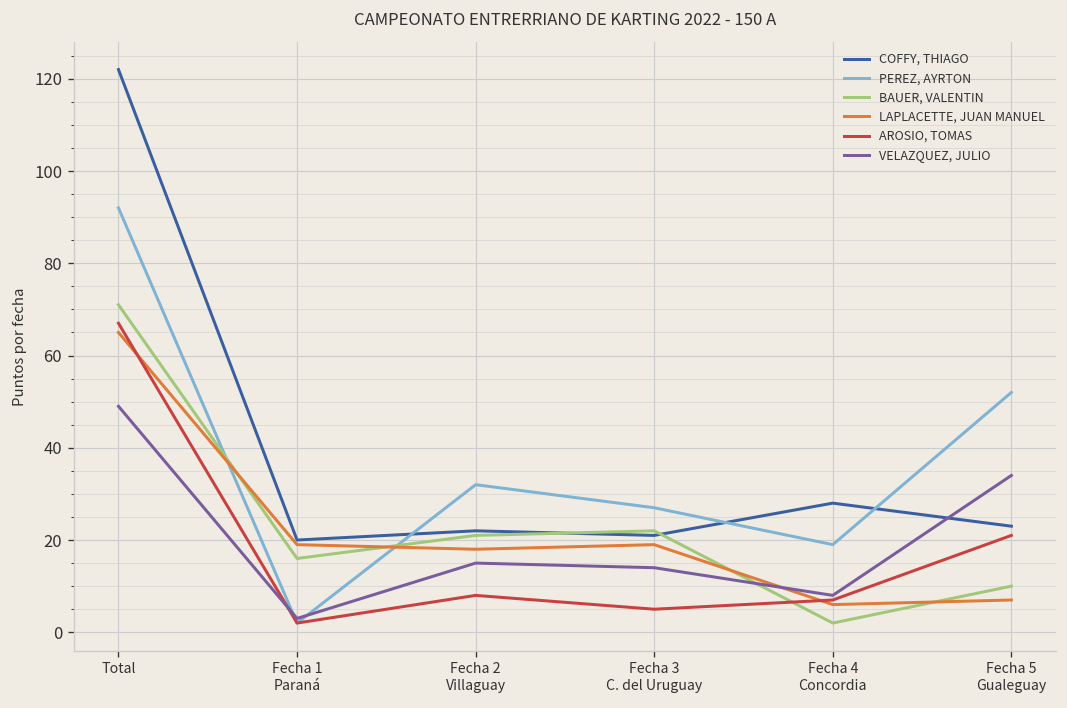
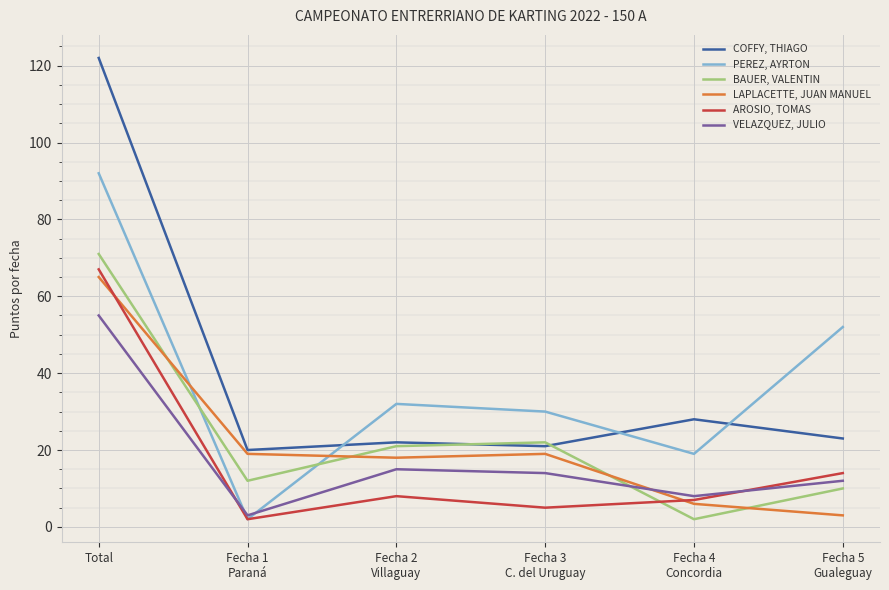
  {
    "COFFY, THIAGO": {
      "Total": 122,
      "Fecha 1 Paraná": 20,
      "Fecha 2 Villaguay": 22,
      "Fecha 3 C. del Uruguay": 21,
      "Fecha 4 Concordia": 28,
      "Fecha 5 Gualeguay": 23
    },
    "PEREZ, AYRTON": {
      "Total": 92,
      "Fecha 2 Villaguay": 32,
-     "Fecha 3 C. del Uruguay": 27,
+     "Fecha 3 C. del Uruguay": 30,
      "Fecha 4 Concordia": 19,
      "Fecha 5 Gualeguay": 52
    },
    "BAUER, VALENTIN": {
      "Total": 71,
-     "Fecha 1 Paraná": 16,
+     "Fecha 1 Paraná": 12,
      "Fecha 2 Villaguay": 21,
      "Fecha 3 C. del Uruguay": 22,
      "Fecha 4 Concordia": 2,
      "Fecha 5 Gualeguay": 10
    },
    "LAPLACETTE, JUAN MANUEL": {
      "Total": 65,
      "Fecha 1 Paraná": 19,
      "Fecha 2 Villaguay": 18,
      "Fecha 3 C. del Uruguay": 19,
      "Fecha 4 Concordia": 6,
-     "Fecha 5 Gualeguay": 7
+     "Fecha 5 Gualeguay": 3
    },
    "AROSIO, TOMAS": {
      "Total": 67,
      "Fecha 2 Villaguay": 8,
      "Fecha 3 C. del Uruguay": 5,
      "Fecha 4 Concordia": 7,
-     "Fecha 5 Gualeguay": 21
+     "Fecha 5 Gualeguay": 14
    },
    "VELAZQUEZ, JULIO": {
-     "Total": 49,
+     "Total": 55,
      "Fecha 1 Paraná": 3,
      "Fecha 2 Villaguay": 15,
      "Fecha 3 C. del Uruguay": 14,
      "Fecha 4 Concordia": 8,
-     "Fecha 5 Gualeguay": 34
+     "Fecha 5 Gualeguay": 12
    }
  }
